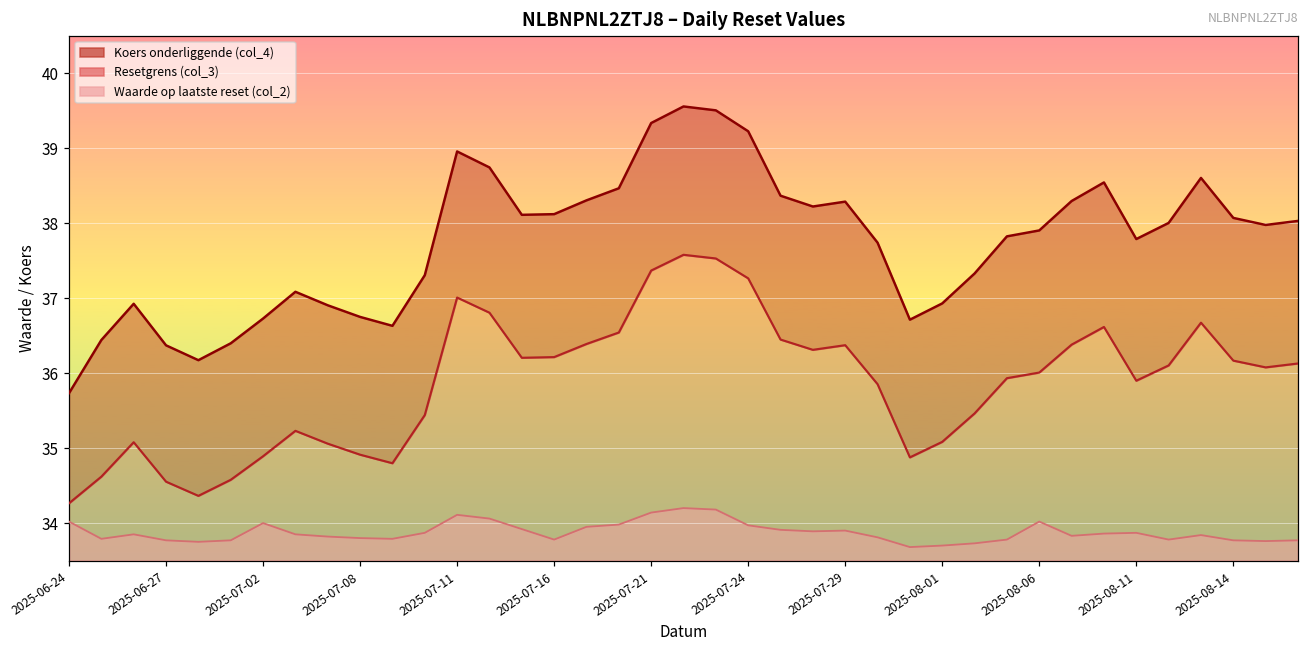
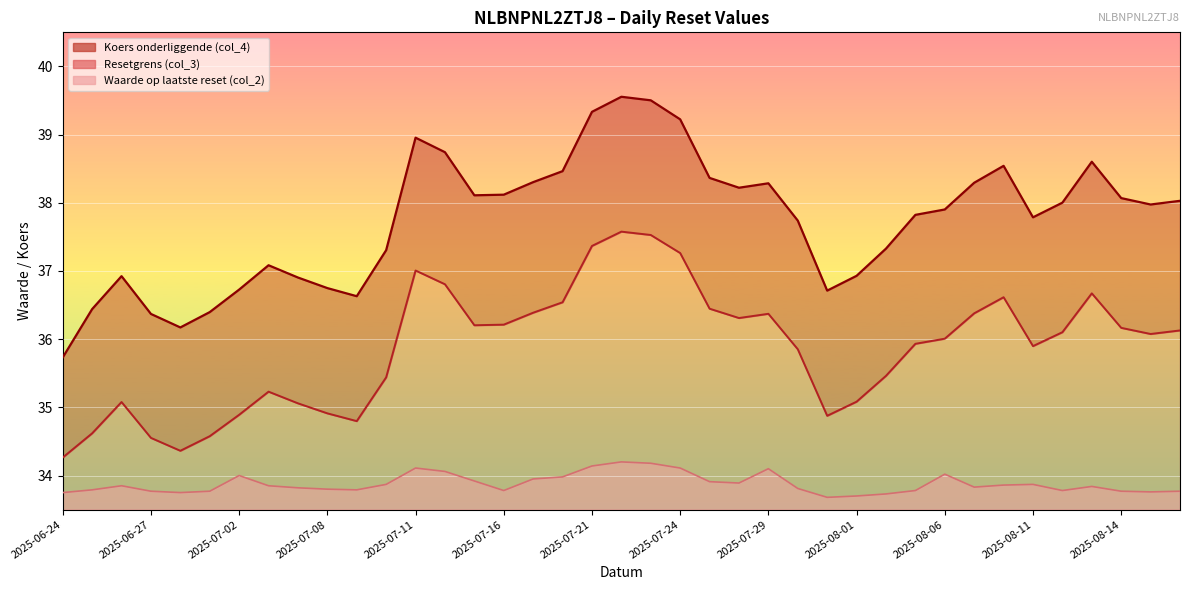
  {
    "Waarde op laatste reset (col_2)": {
-     "2025-06-24": 34.0,
+     "2025-06-24": 33.8,
      "2025-06-27": 33.8,
      "2025-07-02": 34.0,
      "2025-07-08": 33.8,
      "2025-07-11": 34.1,
      "2025-07-16": 33.8,
      "2025-07-21": 34.1,
-     "2025-07-24": 34.0,
-     "2025-07-29": 33.9,
+     "2025-07-24": 34.1,
+     "2025-07-29": 34.1,
      "2025-08-01": 33.7,
      "2025-08-06": 34.0,
      "2025-08-11": 33.9,
      "2025-08-14": 33.8
    }
  }
